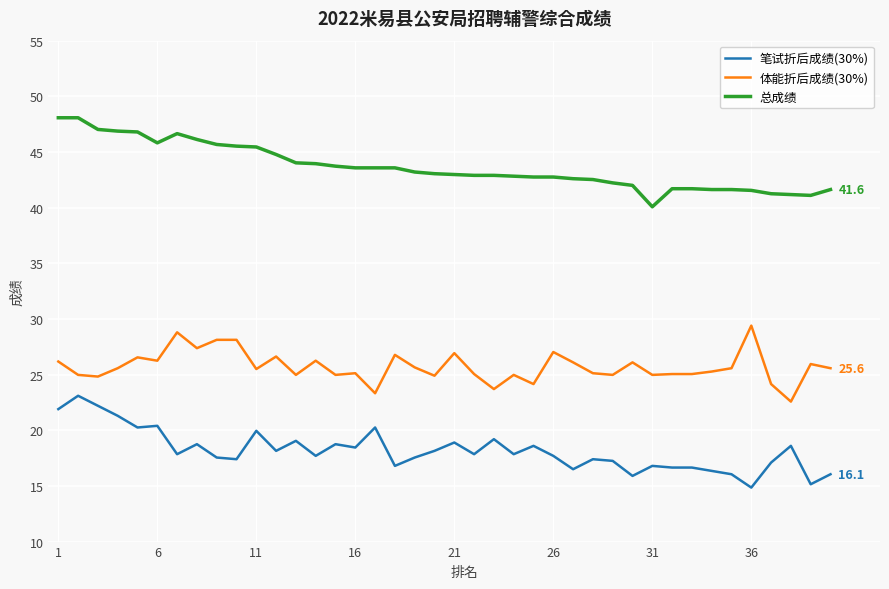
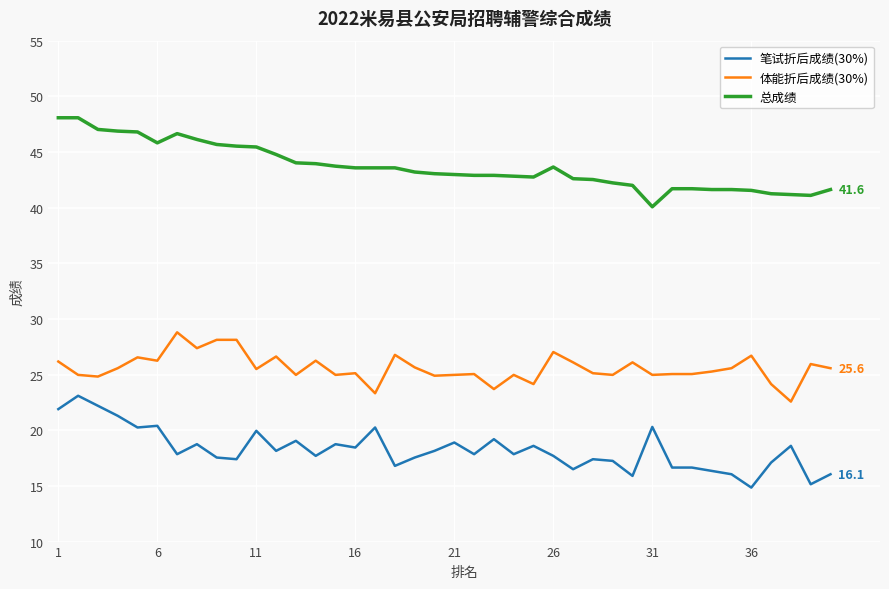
  {
    "笔试折后成绩(30%)": {
      "1": 21.9,
      "6": 20.4,
      "11": 20.0,
      "16": 18.5,
      "21": 18.9,
      "26": 17.7,
-     "31": 16.8,
+     "31": 20.3,
      "36": 14.9
    },
    "体能折后成绩(30%)": {
      "1": 26.2,
      "6": 26.3,
      "11": 25.5,
      "16": 25.1,
-     "21": 26.9,
+     "21": 25.0,
      "26": 27.0,
      "31": 25.0,
-     "36": 29.4
+     "36": 26.7
    },
    "总成绩": {
      "1": 48.1,
      "6": 45.8,
      "11": 45.5,
      "16": 43.6,
      "21": 43.0,
-     "26": 42.8,
+     "26": 43.7,
      "31": 40.1,
      "36": 41.6
    }
  }
